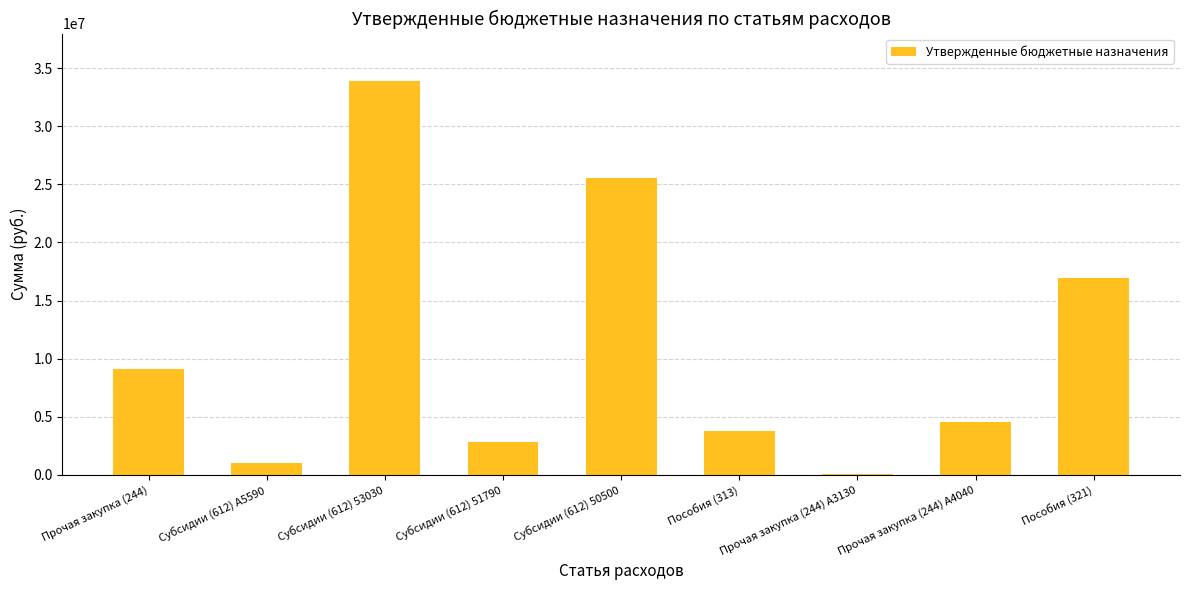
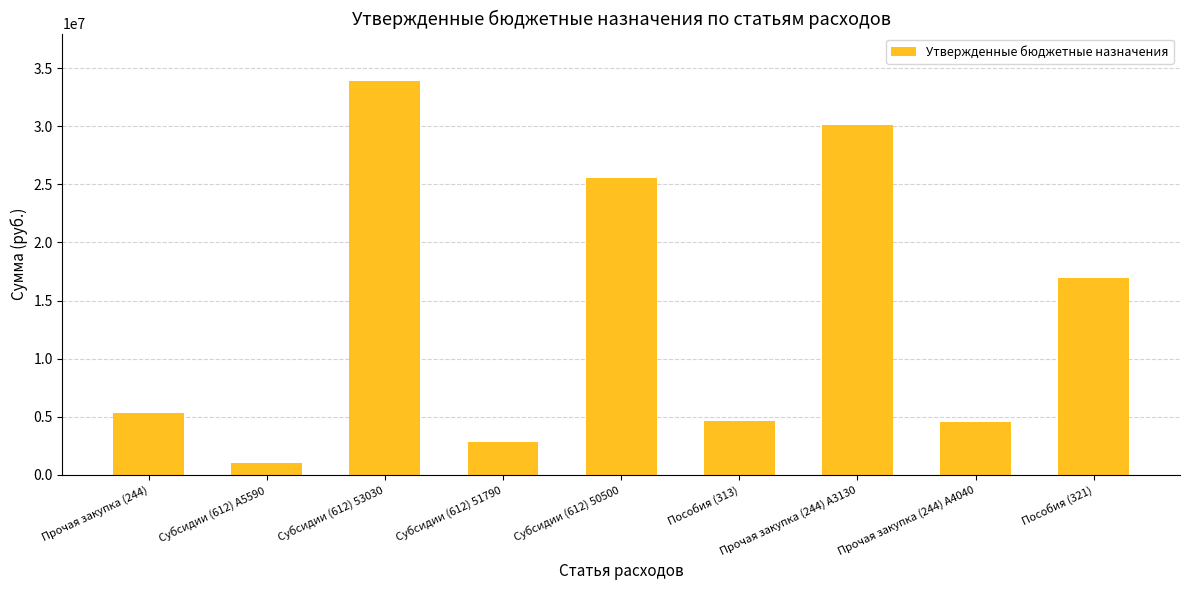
  {
-   "Прочая закупка (244)": 9100000,
+   "Прочая закупка (244)": 5300000,
    "Субсидии (612) А5590": 1000000,
    "Субсидии (612) 53030": 33900000,
    "Субсидии (612) 51790": 2800000,
    "Субсидии (612) 50500": 25500000,
-   "Пособия (313)": 3800000,
-   "Прочая закупка (244) А3130": 100000,
+   "Пособия (313)": 4600000,
+   "Прочая закупка (244) А3130": 30100000,
    "Прочая закупка (244) A4040": 4500000,
    "Пособия (321)": 17000000
  }
